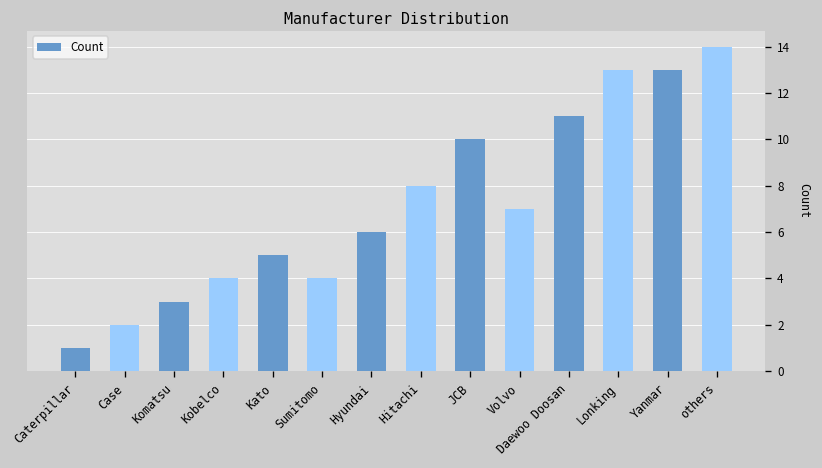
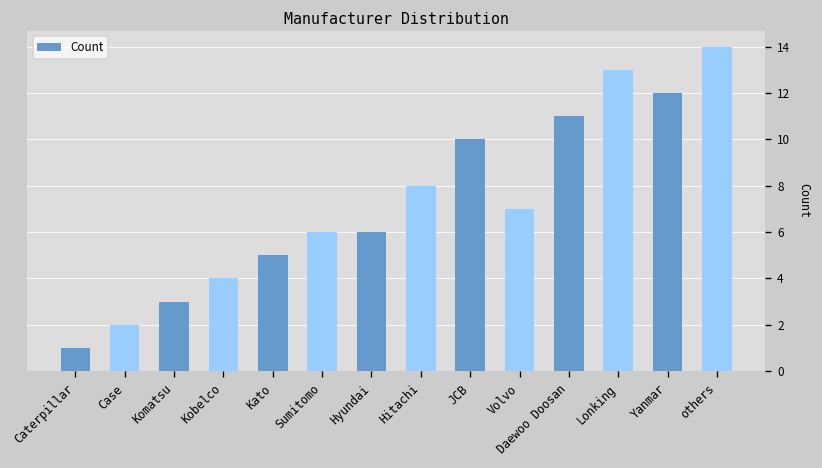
  {
    "Caterpillar": 1,
    "Case": 2,
    "Komatsu": 3,
    "Kobelco": 4,
    "Kato": 5,
-   "Sumitomo": 4,
+   "Sumitomo": 6,
    "Hyundai": 6,
    "Hitachi": 8,
    "JCB": 10,
    "Volvo": 7,
    "Daewoo Doosan": 11,
    "Lonking": 13,
-   "Yanmar": 13,
+   "Yanmar": 12,
    "others": 14
  }
